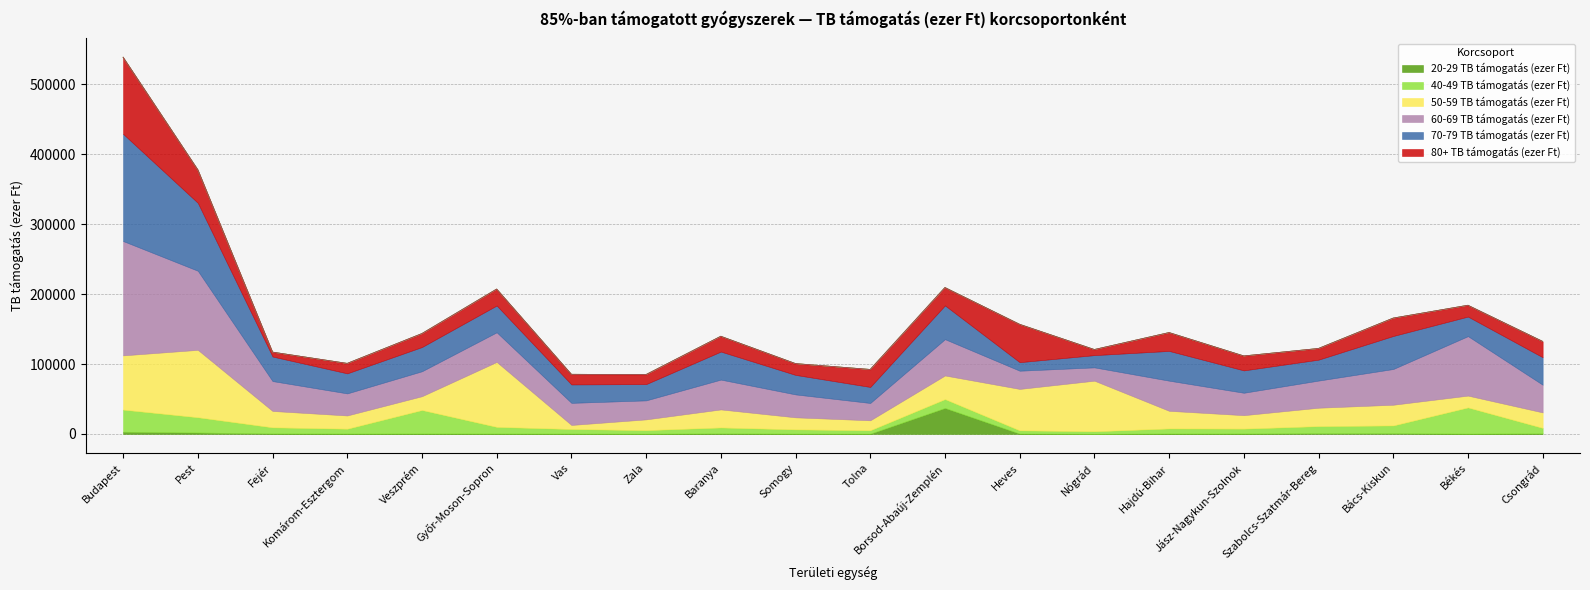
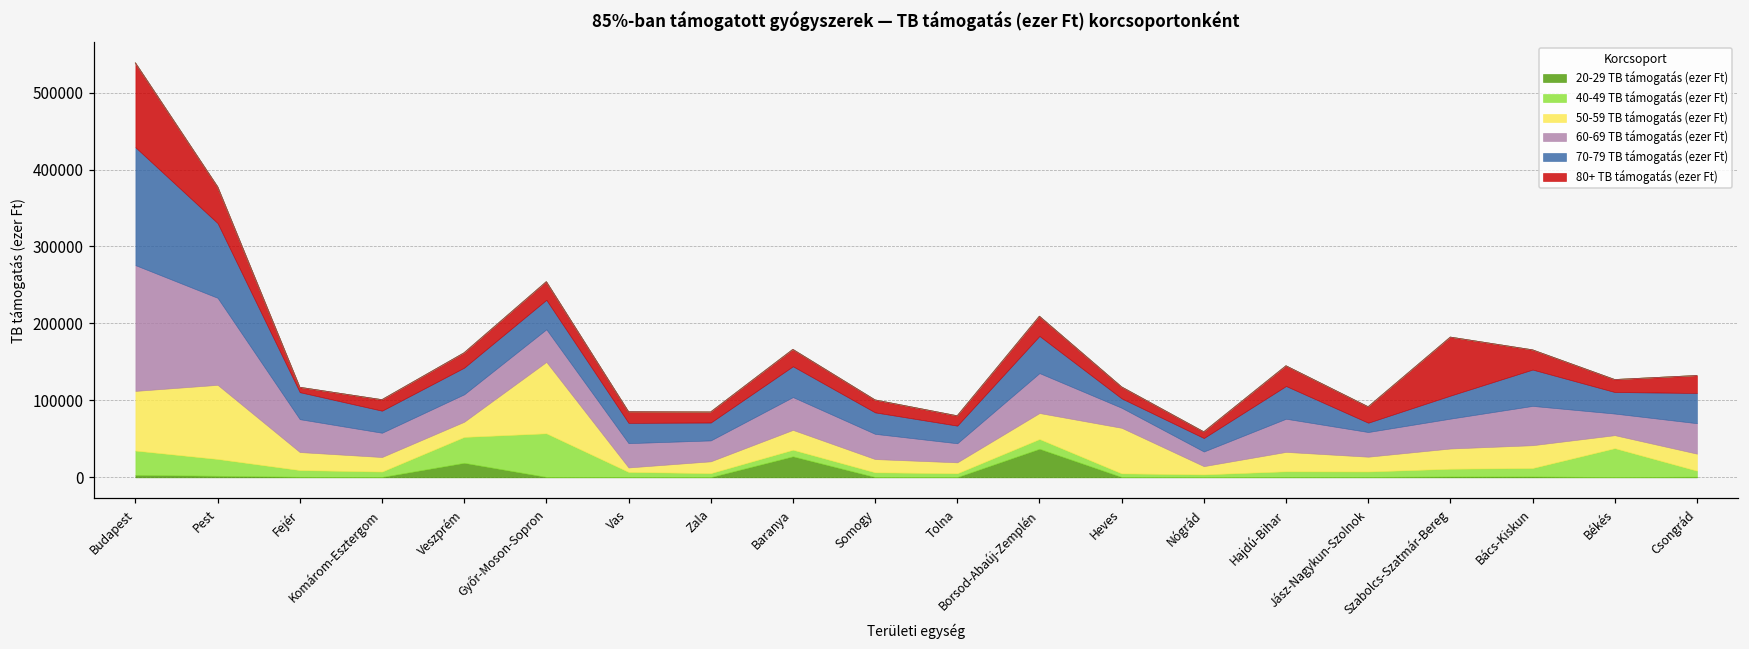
  {
    "20-29 TB támogatás (ezer Ft)": {
-     "Veszprém": 0,
-     "Baranya": 0,
+     "Veszprém": 20000,
+     "Baranya": 30000,
      "Borsod-Abaúj-Zemplén": 40000
    },
    "40-49 TB támogatás (ezer Ft)": {
      "Budapest": 30000,
      "Pest": 20000,
      "Fejér": 10000,
      "Komárom-Esztergom": 10000,
      "Veszprém": 30000,
-     "Győr-Moson-Sopron": 10000,
+     "Győr-Moson-Sopron": 60000,
      "Vas": 10000,
      "Zala": 10000,
      "Baranya": 10000,
      "Somogy": 10000,
      "Tolna": 0,
      "Borsod-Abaúj-Zemplén": 10000,
      "Heves": 0,
      "Hajdú-Bihar": 10000,
      "Jász-Nagykun-Szolnok": 10000,
      "Szabolcs-Szatmár-Bereg": 10000,
      "Bács-Kiskun": 10000,
      "Békés": 40000,
      "Csongrád": 10000
    },
    "50-59 TB támogatás (ezer Ft)": {
      "Budapest": 80000,
      "Pest": 100000,
      "Fejér": 20000,
      "Komárom-Esztergom": 20000,
      "Veszprém": 20000,
      "Győr-Moson-Sopron": 90000,
      "Vas": 10000,
      "Zala": 20000,
      "Baranya": 30000,
      "Somogy": 20000,
      "Tolna": 10000,
      "Borsod-Abaúj-Zemplén": 30000,
      "Heves": 60000,
-     "Nógrád": 70000,
+     "Nógrád": 10000,
      "Hajdú-Bihar": 30000,
      "Jász-Nagykun-Szolnok": 20000,
      "Szabolcs-Szatmár-Bereg": 30000,
      "Bács-Kiskun": 30000,
      "Békés": 20000,
      "Csongrád": 20000
    },
    "60-69 TB támogatás (ezer Ft)": {
      "Budapest": 160000,
      "Pest": 110000,
      "Fejér": 40000,
      "Komárom-Esztergom": 30000,
      "Veszprém": 40000,
      "Győr-Moson-Sopron": 40000,
      "Vas": 30000,
      "Zala": 30000,
      "Baranya": 40000,
      "Somogy": 30000,
      "Tolna": 20000,
      "Borsod-Abaúj-Zemplén": 50000,
      "Heves": 30000,
      "Nógrád": 20000,
      "Hajdú-Bihar": 40000,
      "Jász-Nagykun-Szolnok": 30000,
      "Szabolcs-Szatmár-Bereg": 40000,
      "Bács-Kiskun": 50000,
-     "Békés": 80000,
+     "Békés": 30000,
      "Csongrád": 40000
    },
    "70-79 TB támogatás (ezer Ft)": {
      "Budapest": 150000,
      "Pest": 100000,
      "Fejér": 40000,
      "Komárom-Esztergom": 30000,
      "Veszprém": 30000,
      "Győr-Moson-Sopron": 40000,
      "Vas": 30000,
      "Zala": 20000,
      "Baranya": 40000,
      "Somogy": 30000,
      "Tolna": 20000,
      "Borsod-Abaúj-Zemplén": 50000,
      "Heves": 10000,
      "Nógrád": 20000,
      "Hajdú-Bihar": 40000,
-     "Jász-Nagykun-Szolnok": 30000,
+     "Jász-Nagykun-Szolnok": 10000,
      "Szabolcs-Szatmár-Bereg": 30000,
      "Bács-Kiskun": 50000,
      "Békés": 30000,
      "Csongrád": 40000
    },
    "80+ TB támogatás (ezer Ft)": {
      "Budapest": 110000,
      "Pest": 50000,
      "Fejér": 10000,
      "Komárom-Esztergom": 10000,
      "Veszprém": 20000,
      "Győr-Moson-Sopron": 20000,
      "Vas": 10000,
      "Zala": 10000,
      "Baranya": 20000,
      "Somogy": 20000,
-     "Tolna": 30000,
+     "Tolna": 10000,
      "Borsod-Abaúj-Zemplén": 30000,
-     "Heves": 50000,
+     "Heves": 10000,
      "Nógrád": 10000,
      "Hajdú-Bihar": 30000,
      "Jász-Nagykun-Szolnok": 20000,
-     "Szabolcs-Szatmár-Bereg": 20000,
+     "Szabolcs-Szatmár-Bereg": 80000,
      "Bács-Kiskun": 30000,
      "Békés": 20000,
      "Csongrád": 20000
    }
  }
